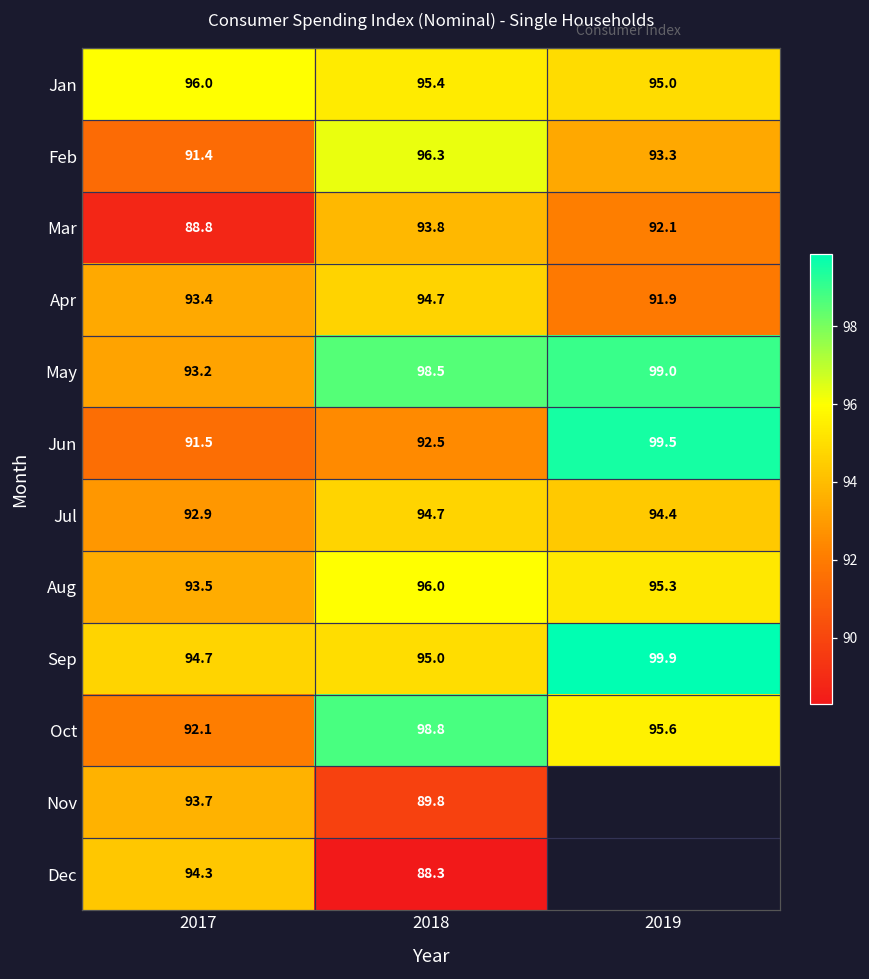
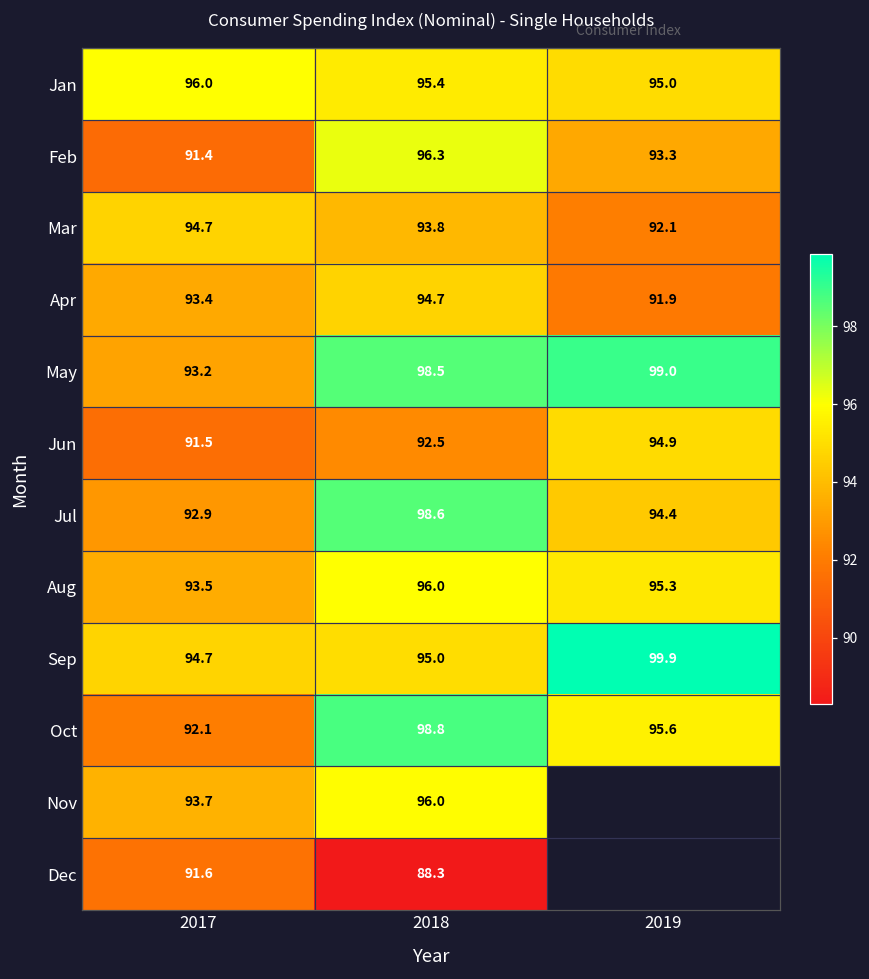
  {
    "Jan": {
      "2017": 96.0,
      "2018": 95.4,
      "2019": 95.0
    },
    "Feb": {
      "2017": 91.4,
      "2018": 96.3,
      "2019": 93.3
    },
    "Mar": {
-     "2017": 88.8,
+     "2017": 94.7,
      "2018": 93.8,
      "2019": 92.1
    },
    "Apr": {
      "2017": 93.4,
      "2018": 94.7,
      "2019": 91.9
    },
    "May": {
      "2017": 93.2,
      "2018": 98.5,
      "2019": 99.0
    },
    "Jun": {
      "2017": 91.5,
      "2018": 92.5,
-     "2019": 99.5
+     "2019": 94.9
    },
    "Jul": {
      "2017": 92.9,
-     "2018": 94.7,
+     "2018": 98.6,
      "2019": 94.4
    },
    "Aug": {
      "2017": 93.5,
      "2018": 96.0,
      "2019": 95.3
    },
    "Sep": {
      "2017": 94.7,
      "2018": 95.0,
      "2019": 99.9
    },
    "Oct": {
      "2017": 92.1,
      "2018": 98.8,
      "2019": 95.6
    },
    "Nov": {
      "2017": 93.7,
-     "2018": 89.8
+     "2018": 96.0
    },
    "Dec": {
-     "2017": 94.3,
+     "2017": 91.6,
      "2018": 88.3
    }
  }
